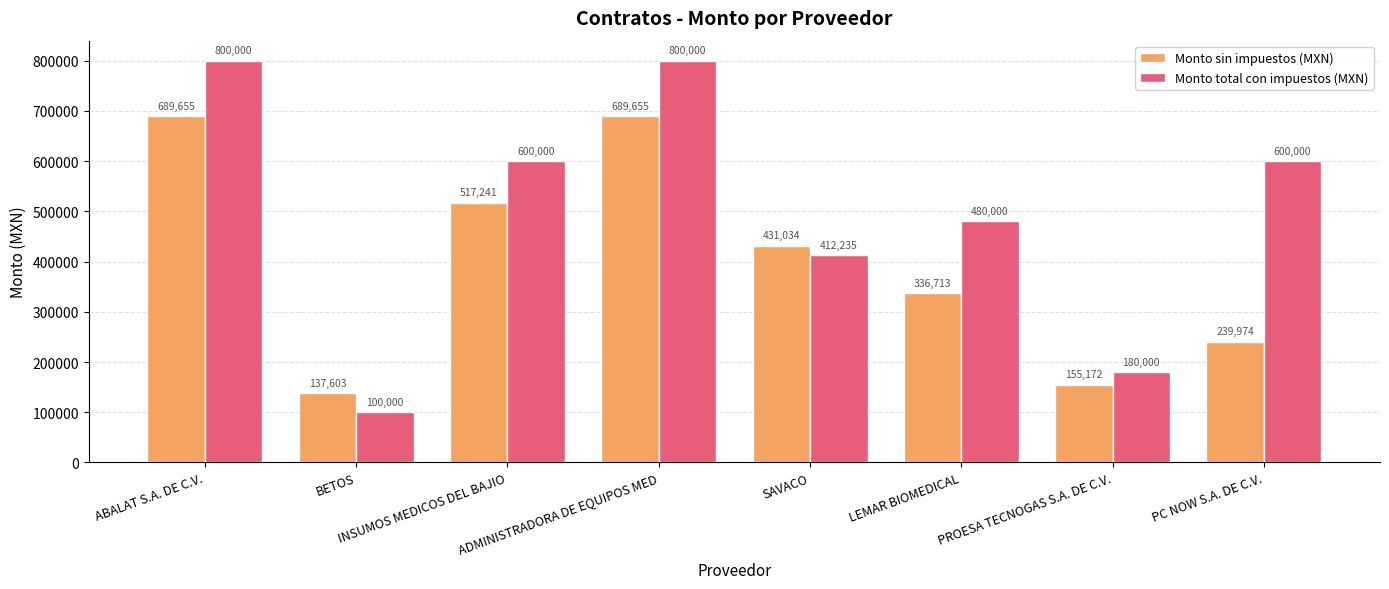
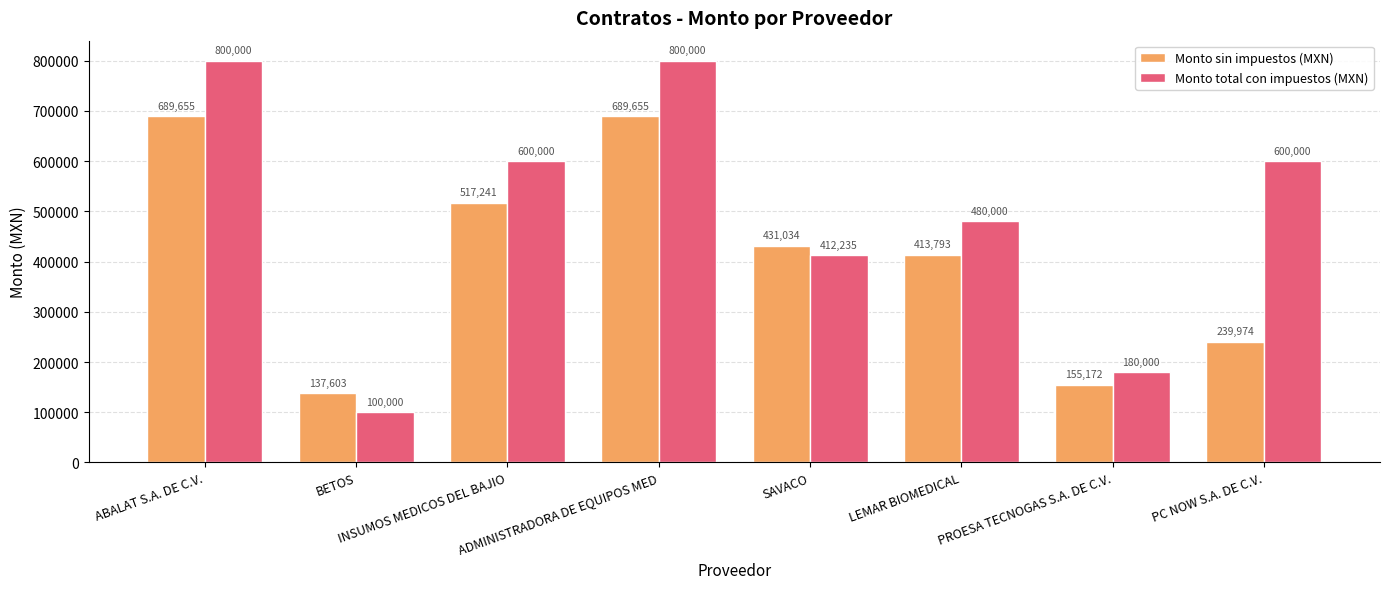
  {
    "Monto sin impuestos (MXN)": {
      "ABALAT S.A. DE C.V.": "689,655",
      "BETOS": "137,603",
      "INSUMOS MEDICOS DEL BAJIO": "517,241",
      "ADMINISTRADORA DE EQUIPOS MED": "689,655",
      "SAVACO": "431,034",
-     "LEMAR BIOMEDICAL": "336,713",
+     "LEMAR BIOMEDICAL": "413,793",
      "PROESA TECNOGAS S.A. DE C.V.": "155,172",
      "PC NOW S.A. DE C.V.": "239,974"
    },
    "Monto total con impuestos (MXN)": {
      "ABALAT S.A. DE C.V.": "800,000",
      "BETOS": "100,000",
      "INSUMOS MEDICOS DEL BAJIO": "600,000",
      "ADMINISTRADORA DE EQUIPOS MED": "800,000",
      "SAVACO": "412,235",
      "LEMAR BIOMEDICAL": "480,000",
      "PROESA TECNOGAS S.A. DE C.V.": "180,000",
      "PC NOW S.A. DE C.V.": "600,000"
    }
  }
